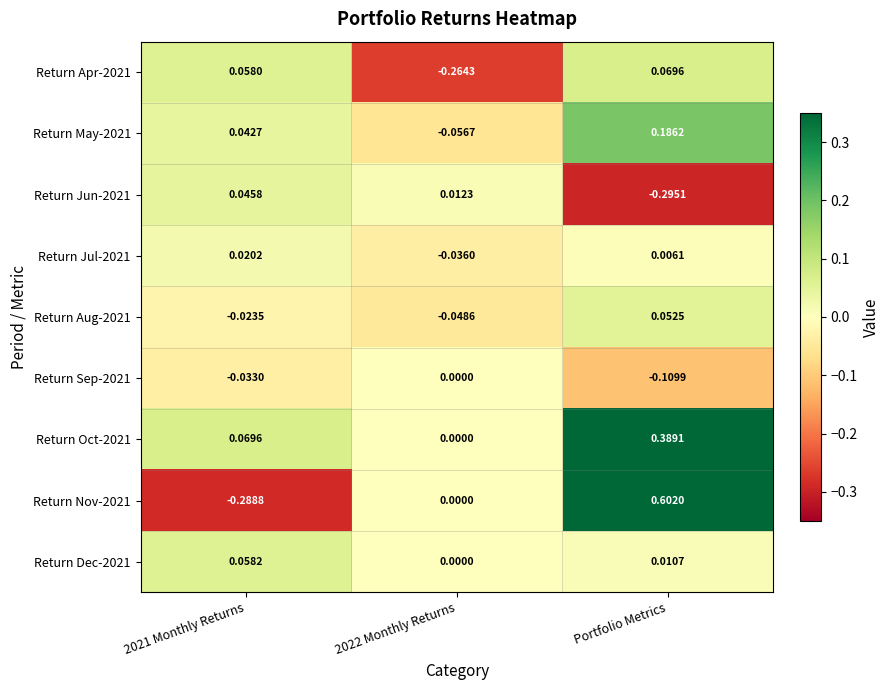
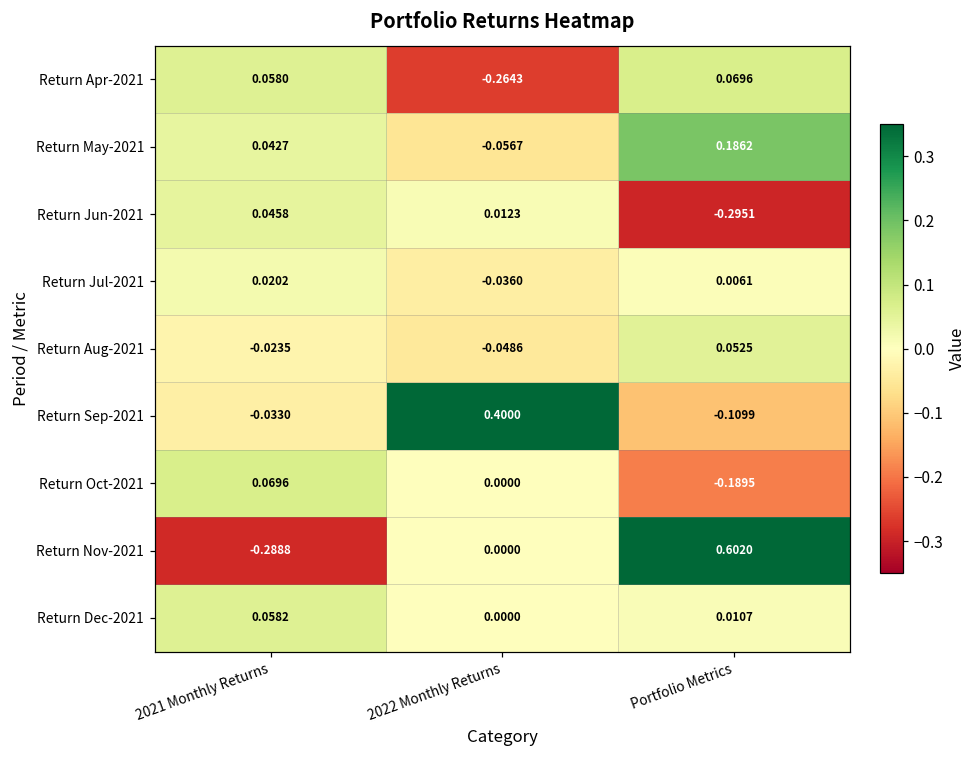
  {
    "Return Apr-2021": {
      "2021 Monthly Returns": 0.0580,
      "2022 Monthly Returns": -0.2643,
      "Portfolio Metrics": 0.0696
    },
    "Return May-2021": {
      "2021 Monthly Returns": 0.0427,
      "2022 Monthly Returns": -0.0567,
      "Portfolio Metrics": 0.1862
    },
    "Return Jun-2021": {
      "2021 Monthly Returns": 0.0458,
      "2022 Monthly Returns": 0.0123,
      "Portfolio Metrics": -0.2951
    },
    "Return Jul-2021": {
      "2021 Monthly Returns": 0.0202,
      "2022 Monthly Returns": -0.0360,
      "Portfolio Metrics": 0.0061
    },
    "Return Aug-2021": {
      "2021 Monthly Returns": -0.0235,
      "2022 Monthly Returns": -0.0486,
      "Portfolio Metrics": 0.0525
    },
    "Return Sep-2021": {
      "2021 Monthly Returns": -0.0330,
-     "2022 Monthly Returns": 0.0000,
+     "2022 Monthly Returns": 0.4000,
      "Portfolio Metrics": -0.1099
    },
    "Return Oct-2021": {
      "2021 Monthly Returns": 0.0696,
      "2022 Monthly Returns": 0.0000,
-     "Portfolio Metrics": 0.3891
+     "Portfolio Metrics": -0.1895
    },
    "Return Nov-2021": {
      "2021 Monthly Returns": -0.2888,
      "2022 Monthly Returns": 0.0000,
      "Portfolio Metrics": 0.6020
    },
    "Return Dec-2021": {
      "2021 Monthly Returns": 0.0582,
      "2022 Monthly Returns": 0.0000,
      "Portfolio Metrics": 0.0107
    }
  }
